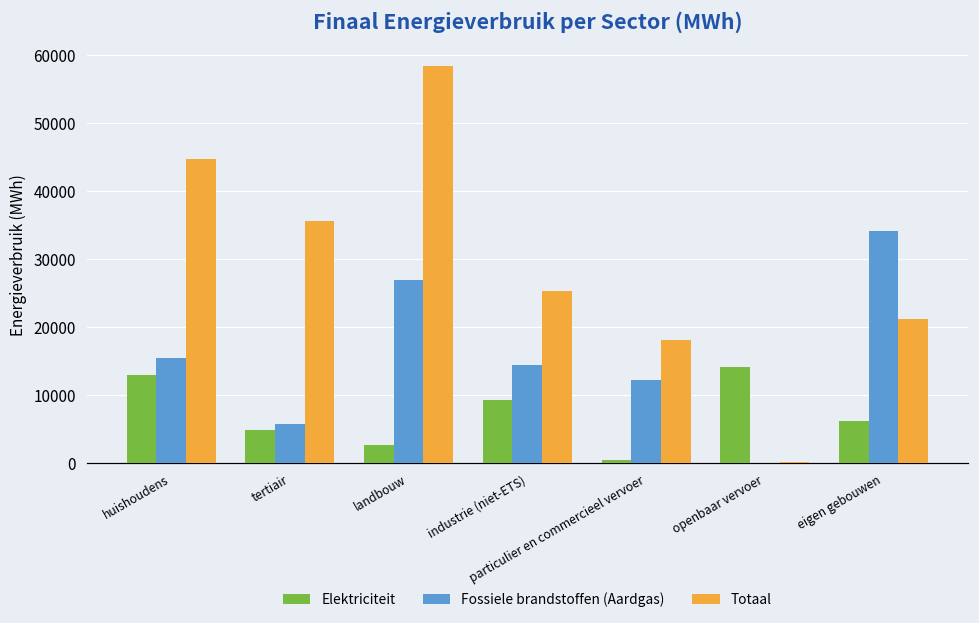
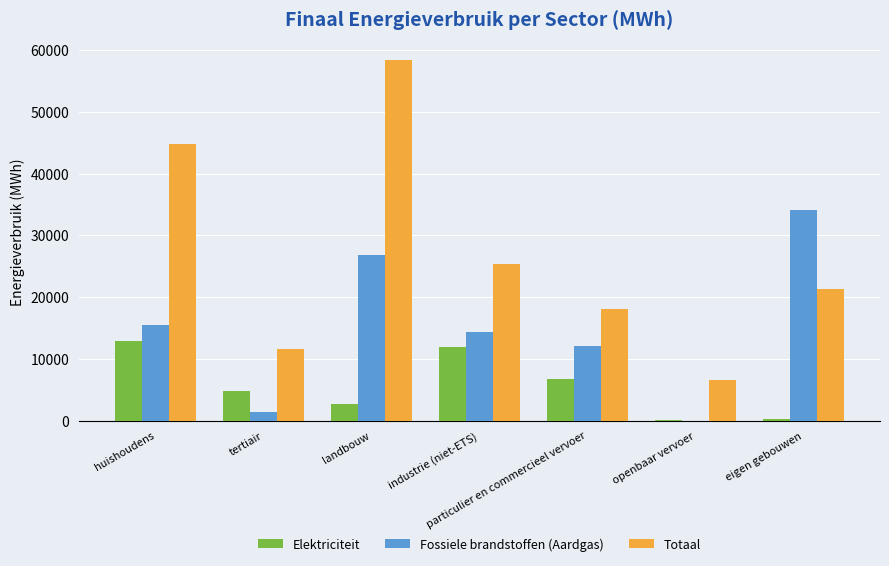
  {
    "Elektriciteit": {
      "huishoudens": 13000,
      "tertiair": 5000,
      "landbouw": 3000,
-     "industrie (niet-ETS)": 9000,
-     "particulier en commercieel vervoer": 0,
-     "openbaar vervoer": 14000,
-     "eigen gebouwen": 6000
+     "industrie (niet-ETS)": 12000,
+     "particulier en commercieel vervoer": 7000,
+     "openbaar vervoer": 0,
+     "eigen gebouwen": 0
    },
    "Fossiele brandstoffen (Aardgas)": {
      "huishoudens": 15000,
-     "tertiair": 6000,
+     "tertiair": 1000,
      "landbouw": 27000,
      "industrie (niet-ETS)": 14000,
      "particulier en commercieel vervoer": 12000,
      "openbaar vervoer": 0,
      "eigen gebouwen": 34000
    },
    "Totaal": {
      "huishoudens": 45000,
-     "tertiair": 36000,
+     "tertiair": 12000,
      "landbouw": 58000,
      "industrie (niet-ETS)": 25000,
      "particulier en commercieel vervoer": 18000,
-     "openbaar vervoer": 0,
+     "openbaar vervoer": 7000,
      "eigen gebouwen": 21000
    }
  }
